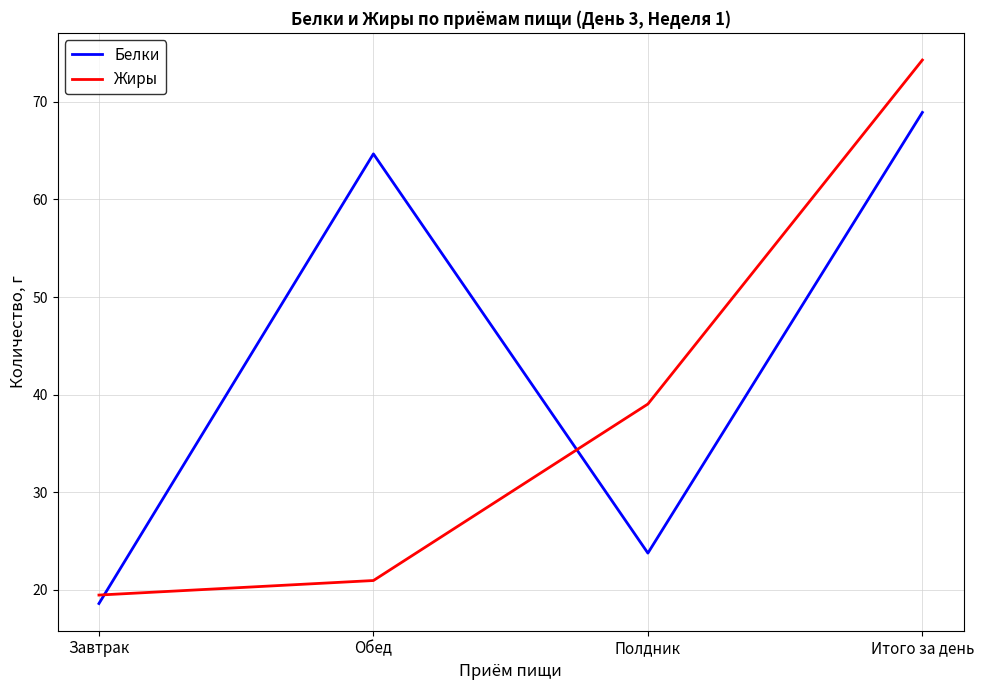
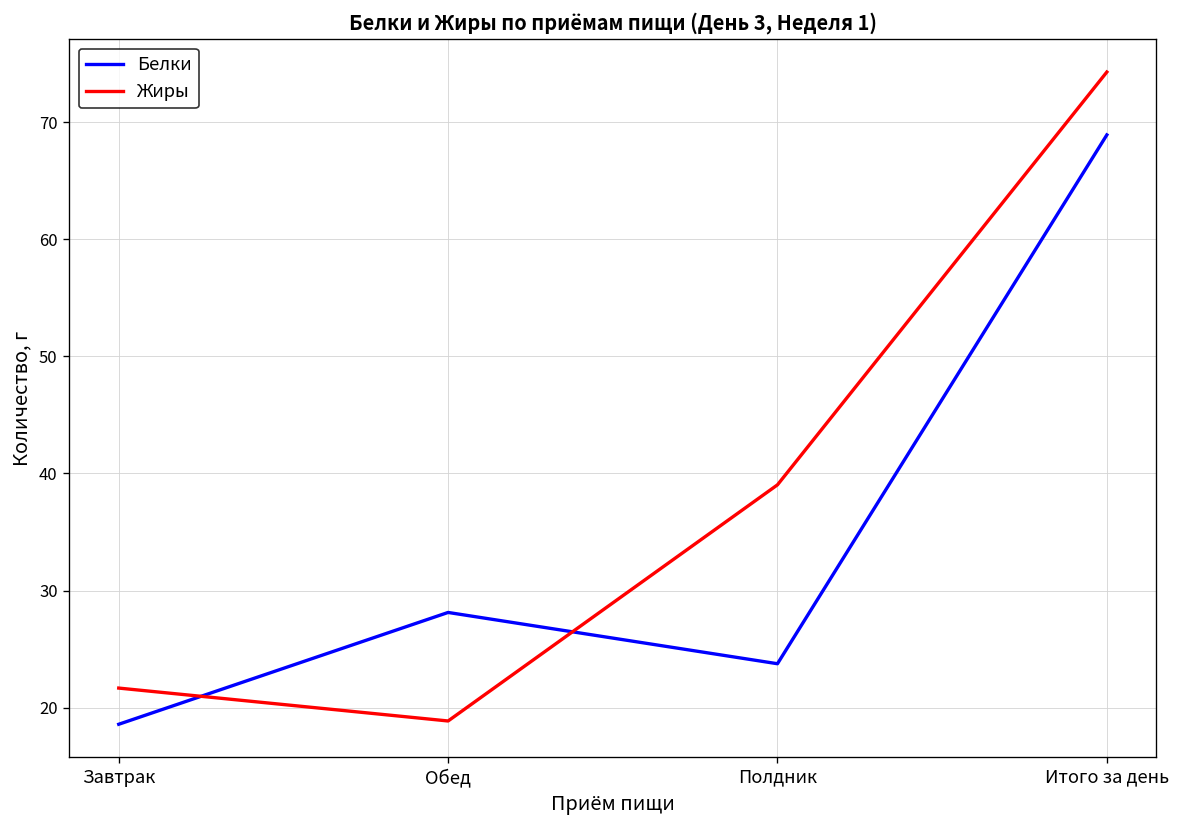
  {
    "Белки": {
      "Завтрак": 19,
-     "Обед": 65,
+     "Обед": 28,
      "Полдник": 24,
      "Итого за день": 69
    },
    "Жиры": {
-     "Завтрак": 19,
-     "Обед": 21,
+     "Завтрак": 22,
+     "Обед": 19,
      "Полдник": 39,
      "Итого за день": 74
    }
  }
